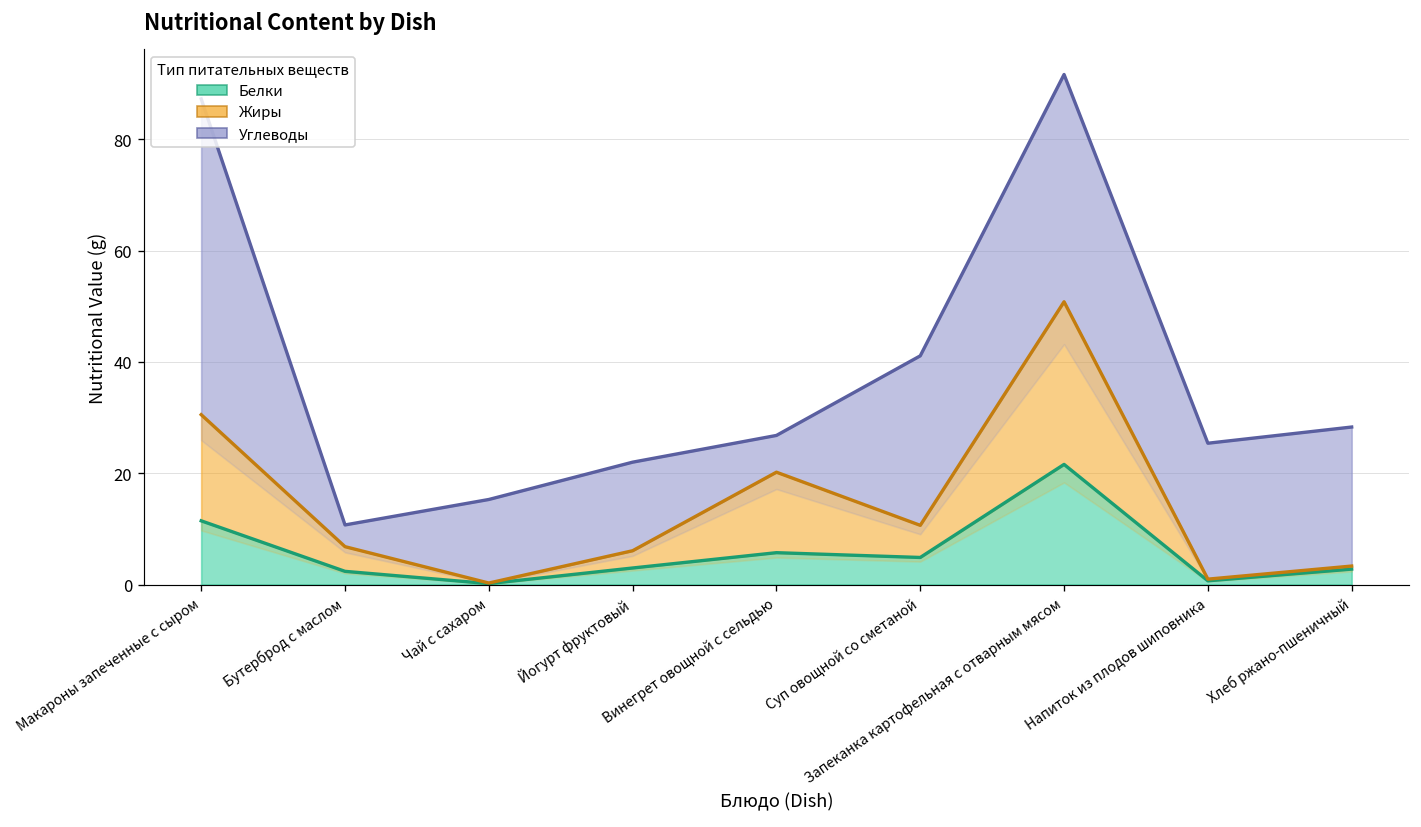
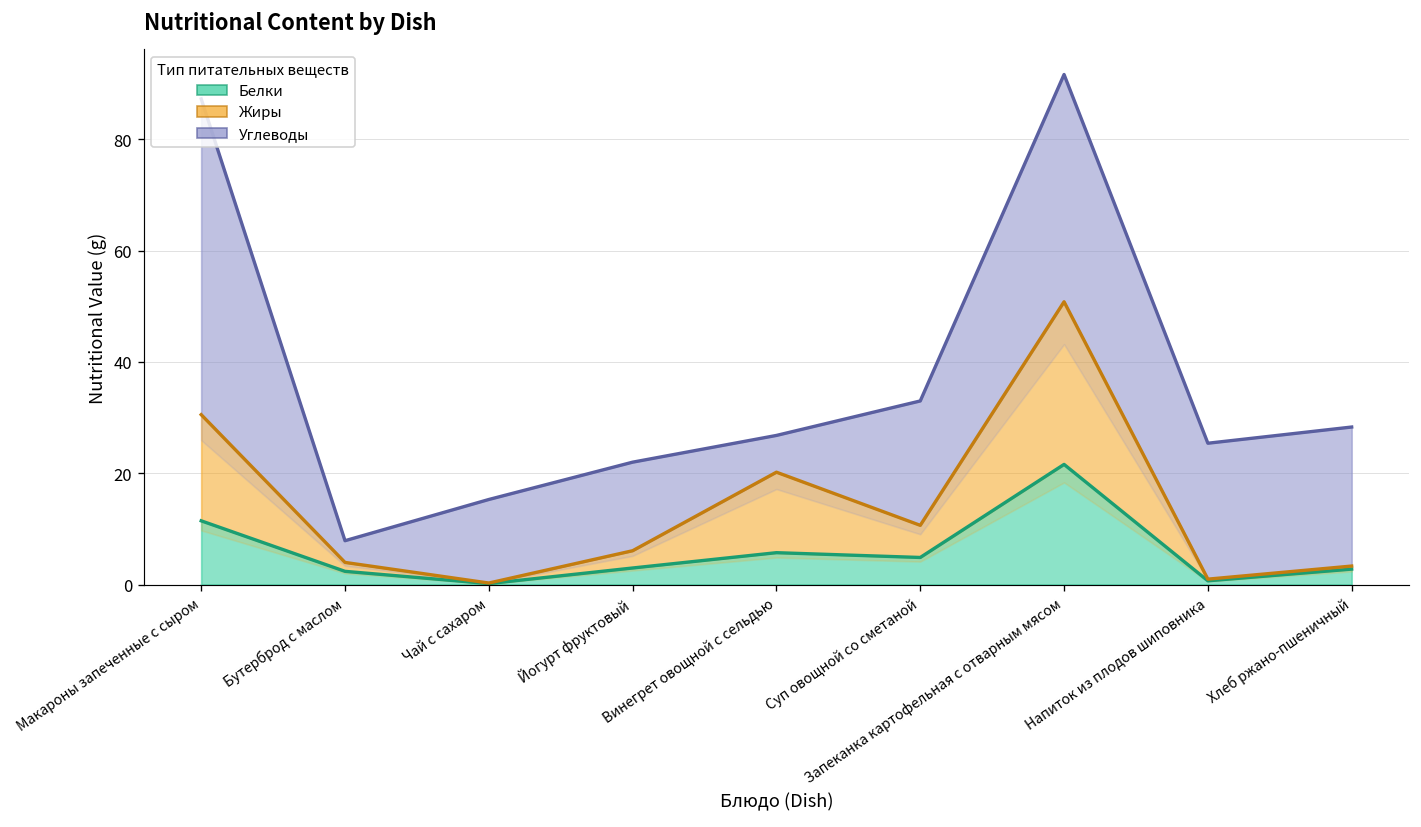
  {
    "Жиры": {
      "Макароны запеченные с сыром": 19,
-     "Бутерброд с маслом": 4,
+     "Бутерброд с маслом": 2,
      "Йогурт фруктовый": 3,
      "Винегрет овощной с сельдью": 14,
      "Суп овощной со сметаной": 6,
      "Запеканка картофельная с отварным мясом": 29,
      "Хлеб ржано-пшеничный": 1
    },
    "Углеводы": {
      "Бутерброд с маслом": 4,
      "Чай с сахаром": 15,
      "Йогурт фруктовый": 16,
      "Винегрет овощной с сельдью": 7,
-     "Суп овощной со сметаной": 30,
+     "Суп овощной со сметаной": 22,
      "Запеканка картофельная с отварным мясом": 41,
      "Напиток из плодов шиповника": 24,
      "Хлеб ржано-пшеничный": 25
    }
  }
